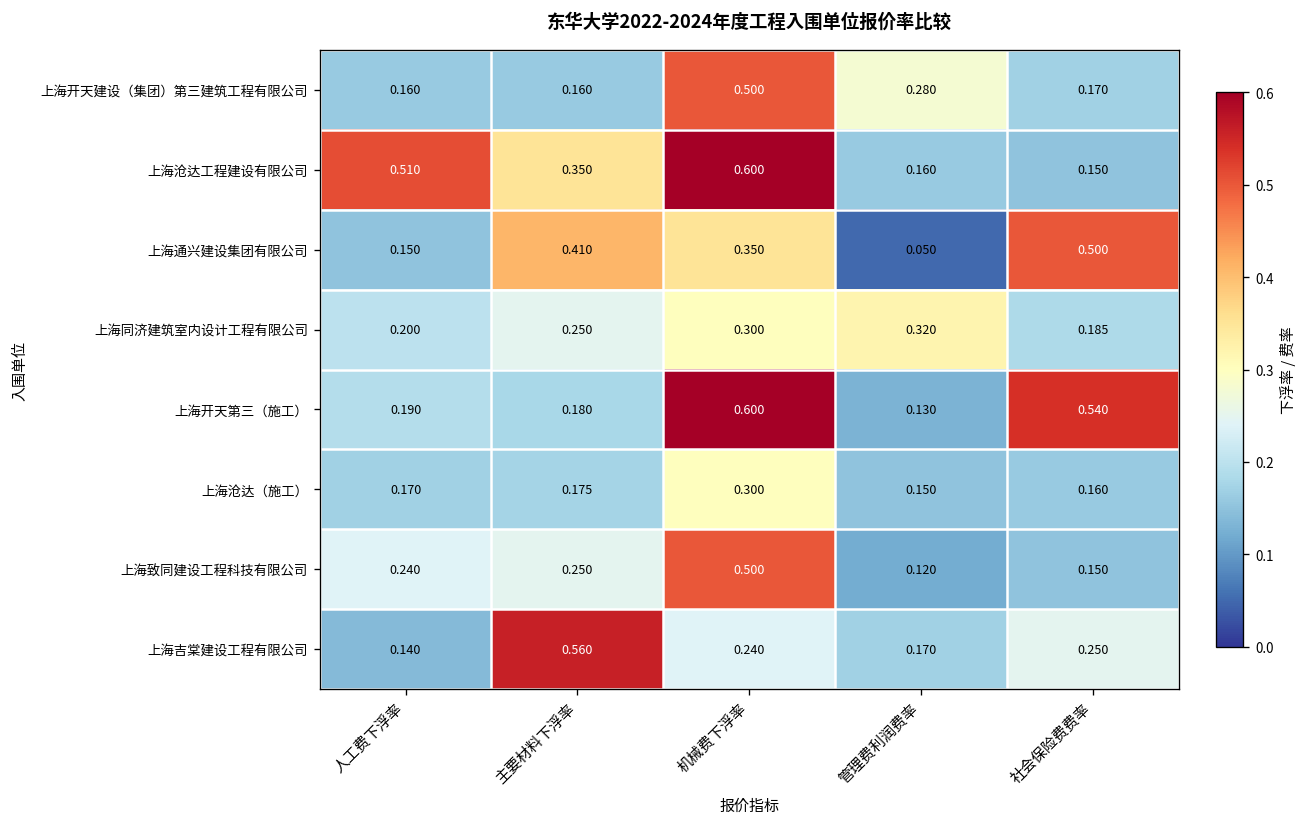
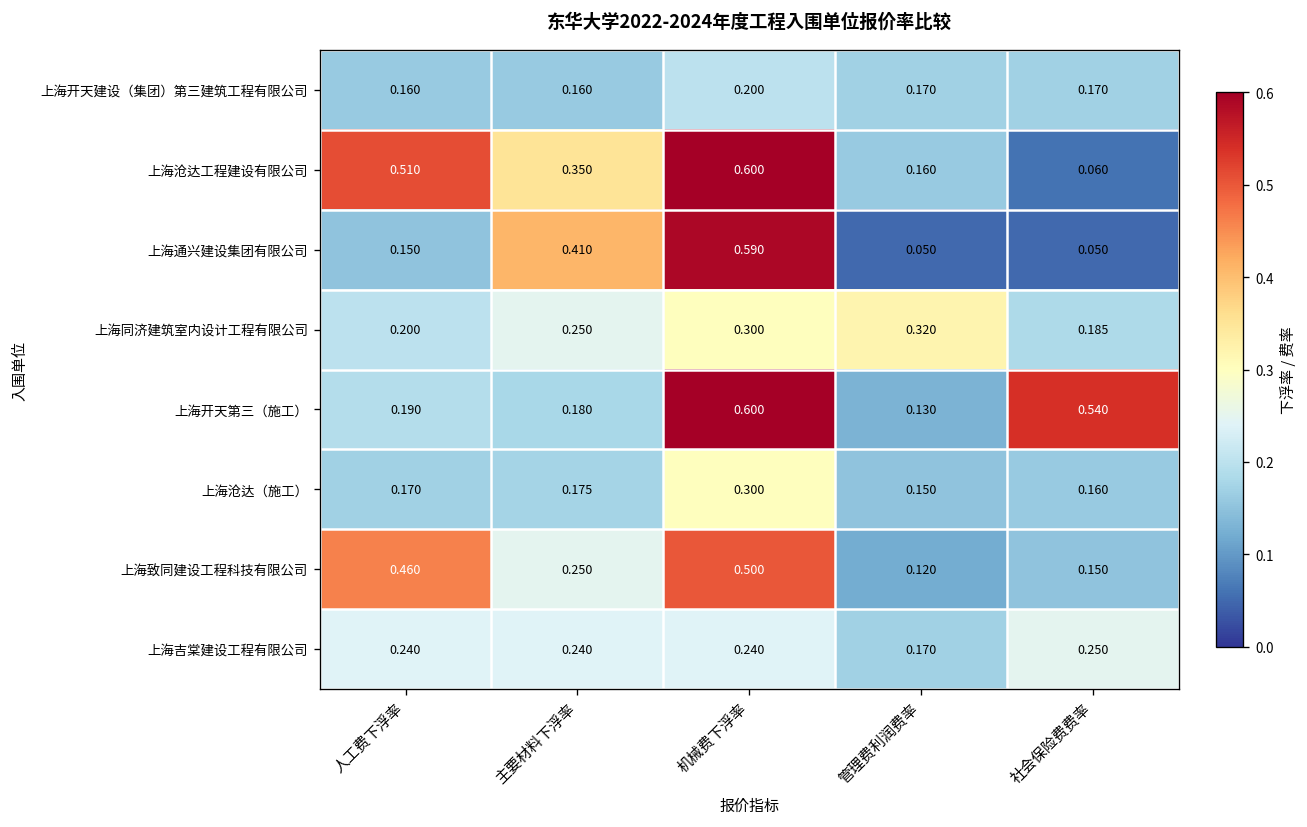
  {
    "上海开天建设（集团）第三建筑工程有限公司": {
      "人工费下浮率": 0.160,
      "主要材料下浮率": 0.160,
-     "机械费下浮率": 0.500,
-     "管理费利润费率": 0.280,
+     "机械费下浮率": 0.200,
+     "管理费利润费率": 0.170,
      "社会保险费费率": 0.170
    },
    "上海沧达工程建设有限公司": {
      "人工费下浮率": 0.510,
      "主要材料下浮率": 0.350,
      "机械费下浮率": 0.600,
      "管理费利润费率": 0.160,
-     "社会保险费费率": 0.150
+     "社会保险费费率": 0.060
    },
    "上海通兴建设集团有限公司": {
      "人工费下浮率": 0.150,
      "主要材料下浮率": 0.410,
-     "机械费下浮率": 0.350,
+     "机械费下浮率": 0.590,
      "管理费利润费率": 0.050,
-     "社会保险费费率": 0.500
+     "社会保险费费率": 0.050
    },
    "上海同济建筑室内设计工程有限公司": {
      "人工费下浮率": 0.200,
      "主要材料下浮率": 0.250,
      "机械费下浮率": 0.300,
      "管理费利润费率": 0.320,
      "社会保险费费率": 0.185
    },
    "上海开天第三（施工）": {
      "人工费下浮率": 0.190,
      "主要材料下浮率": 0.180,
      "机械费下浮率": 0.600,
      "管理费利润费率": 0.130,
      "社会保险费费率": 0.540
    },
    "上海沧达（施工）": {
      "人工费下浮率": 0.170,
      "主要材料下浮率": 0.175,
      "机械费下浮率": 0.300,
      "管理费利润费率": 0.150,
      "社会保险费费率": 0.160
    },
    "上海致同建设工程科技有限公司": {
-     "人工费下浮率": 0.240,
+     "人工费下浮率": 0.460,
      "主要材料下浮率": 0.250,
      "机械费下浮率": 0.500,
      "管理费利润费率": 0.120,
      "社会保险费费率": 0.150
    },
    "上海吉棠建设工程有限公司": {
-     "人工费下浮率": 0.140,
-     "主要材料下浮率": 0.560,
+     "人工费下浮率": 0.240,
+     "主要材料下浮率": 0.240,
      "机械费下浮率": 0.240,
      "管理费利润费率": 0.170,
      "社会保险费费率": 0.250
    }
  }
